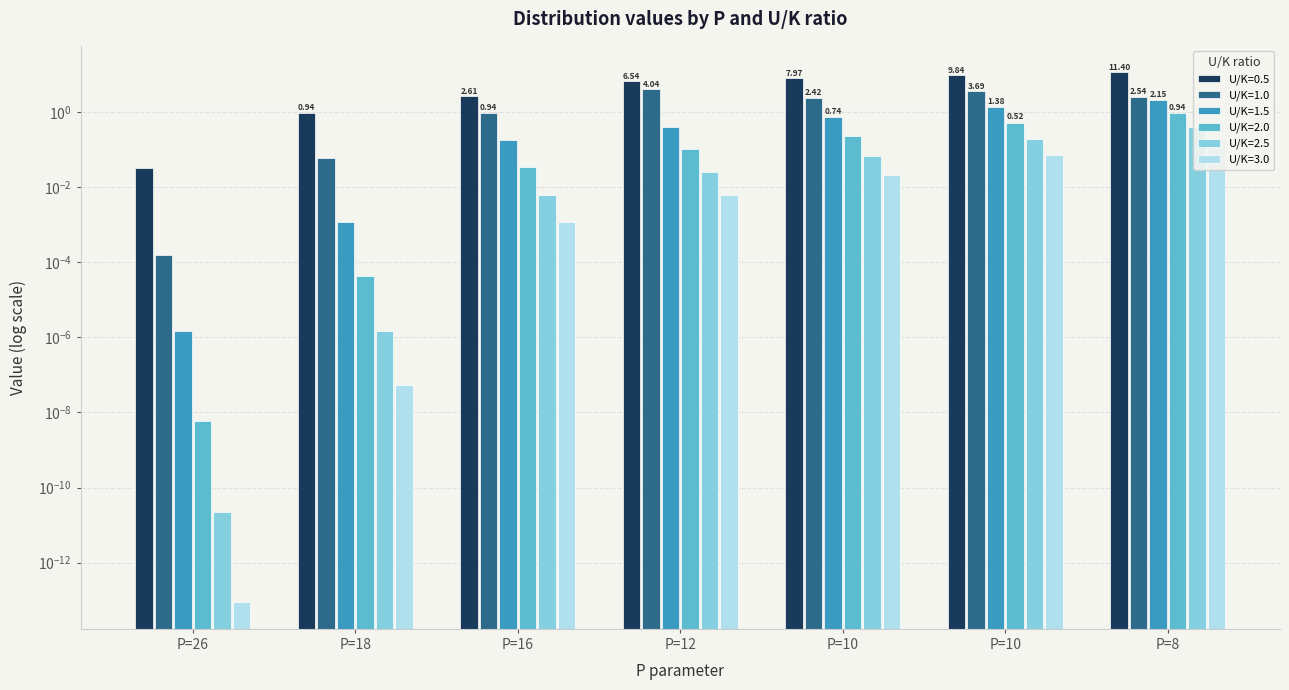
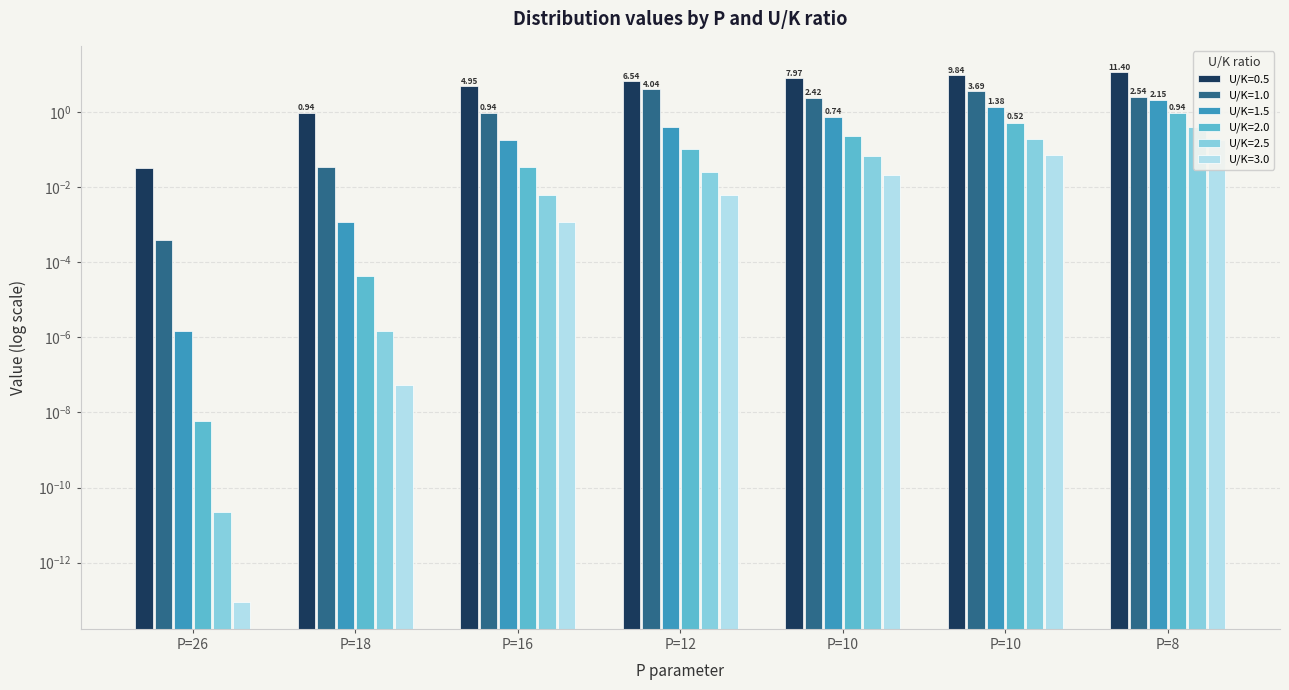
  {
    "U/K=0.5": {
      "P=18": 0.94,
-     "P=16": 2.61,
+     "P=16": 4.95,
      "P=12": 6.54,
      "P=8": 11.40
    },
    "U/K=1.0": {
-     "P=26": 0.00015,
-     "P=18": 0.06
+     "P=26": 0.0004,
+     "P=18": 0.03
    }
  }
